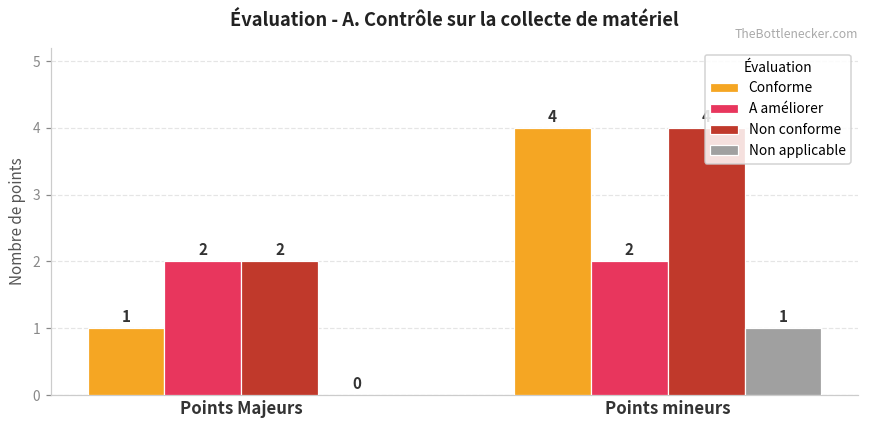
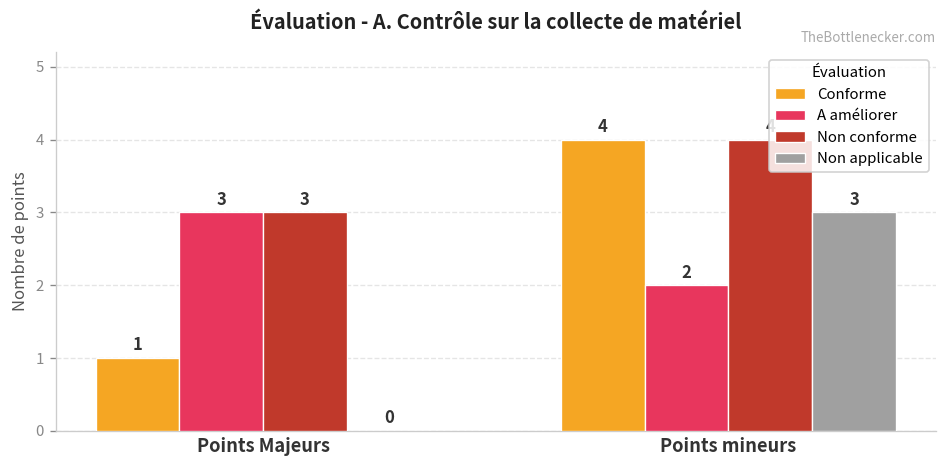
  {
    "Conforme": {
      "Points Majeurs": 1,
      "Points mineurs": 4
    },
    "A améliorer": {
-     "Points Majeurs": 2,
+     "Points Majeurs": 3,
      "Points mineurs": 2
    },
    "Non conforme": {
-     "Points Majeurs": 2
+     "Points Majeurs": 3
    },
    "Non applicable": {
      "Points Majeurs": 0,
-     "Points mineurs": 1
+     "Points mineurs": 3
    }
  }
